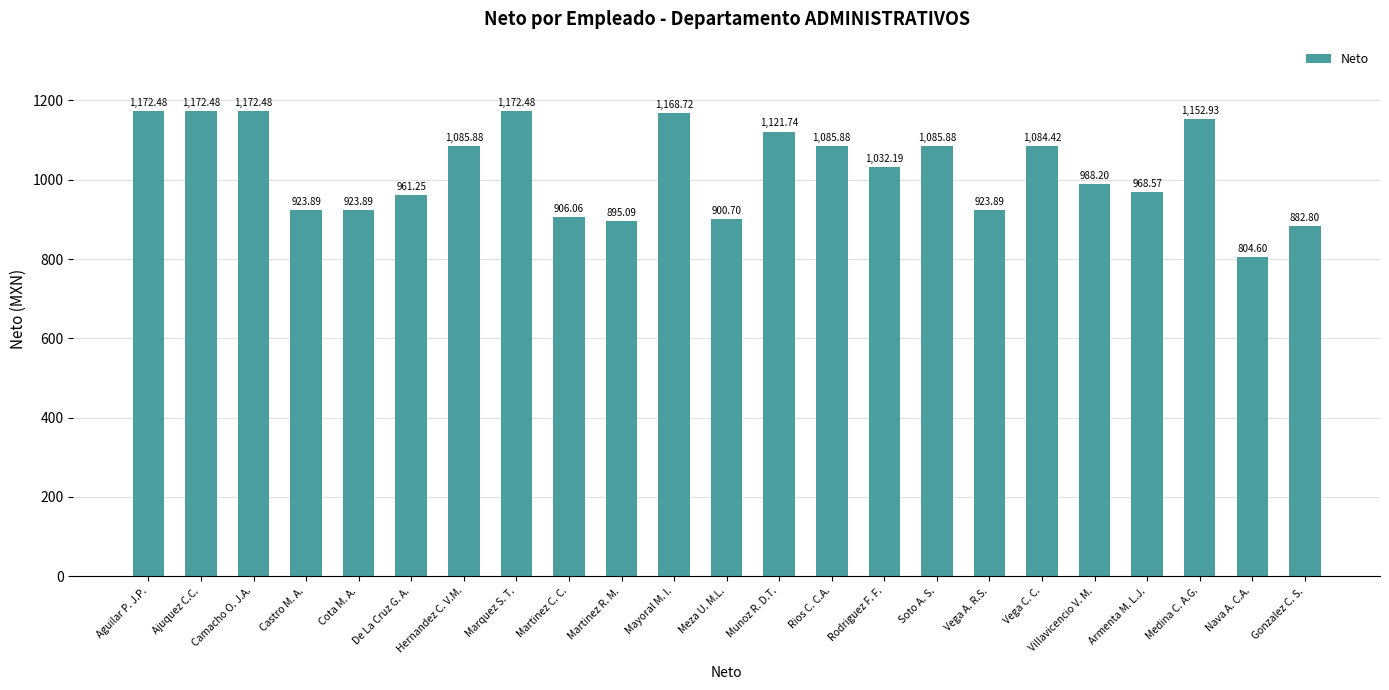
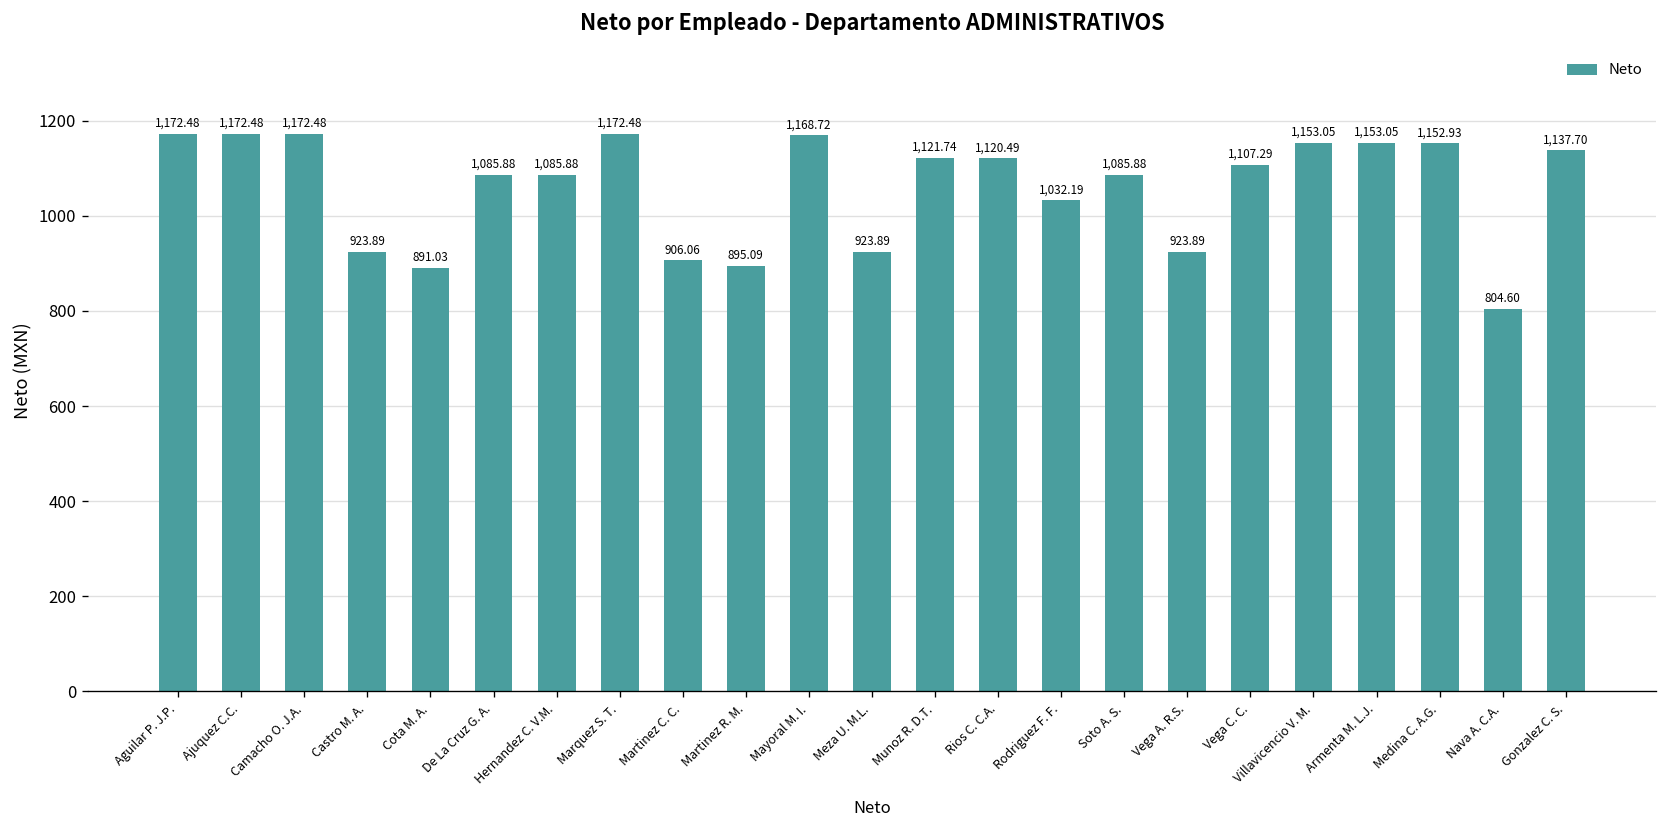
  {
    "Aguilar P. J.P.": "1,172.48",
    "Ajuquez C.C.": "1,172.48",
    "Camacho O. J.A.": "1,172.48",
    "Castro M. A.": "923.89",
-   "Cota M. A.": "923.89",
-   "De La Cruz G. A.": "961.25",
+   "Cota M. A.": "891.03",
+   "De La Cruz G. A.": "1,085.88",
    "Hernandez C. V.M.": "1,085.88",
    "Marquez S. T.": "1,172.48",
    "Martinez C. C.": "906.06",
    "Martinez R. M.": "895.09",
    "Mayoral M. I.": "1,168.72",
-   "Meza U. M.L.": "900.70",
+   "Meza U. M.L.": "923.89",
    "Munoz R. D.T.": "1,121.74",
-   "Rios C. C.A.": "1,085.88",
+   "Rios C. C.A.": "1,120.49",
    "Rodriguez F. F.": "1,032.19",
    "Soto A. S.": "1,085.88",
    "Vega A. R.S.": "923.89",
-   "Vega C. C.": "1,084.42",
-   "Villavicencio V. M.": "988.20",
-   "Armenta M. L.J.": "968.57",
+   "Vega C. C.": "1,107.29",
+   "Villavicencio V. M.": "1,153.05",
+   "Armenta M. L.J.": "1,153.05",
    "Medina C. A.G.": "1,152.93",
    "Nava A. C.A.": "804.60",
-   "Gonzalez C. S.": "882.80"
+   "Gonzalez C. S.": "1,137.70"
  }
